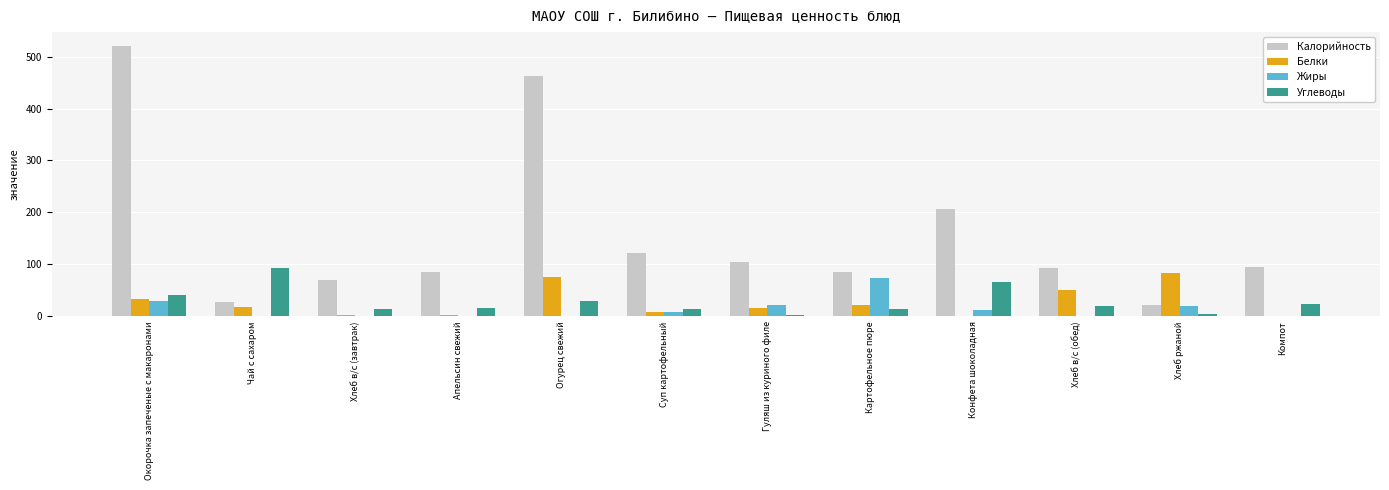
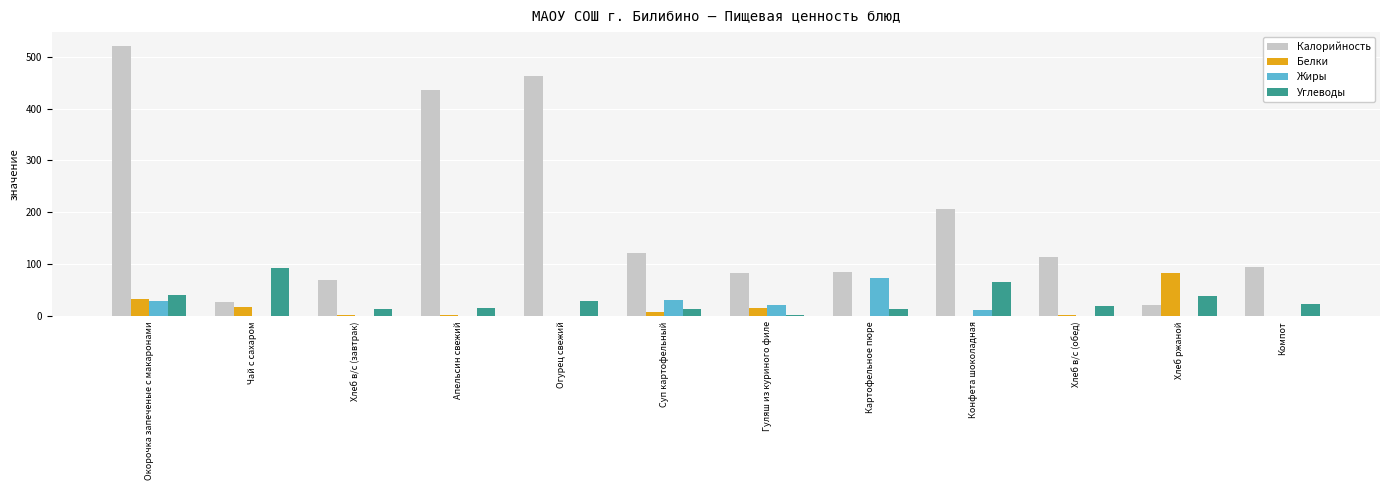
  {
    "Калорийность": {
      "Окорочка запеченые с макаронами": 520,
      "Чай с сахаром": 30,
      "Хлеб в/с (завтрак)": 70,
-     "Апельсин свежий": 90,
+     "Апельсин свежий": 440,
      "Огурец свежий": 460,
      "Суп картофельный": 120,
-     "Гуляш из куриного филе": 100,
+     "Гуляш из куриного филе": 80,
      "Картофельное пюре": 90,
      "Конфета шоколадная": 210,
-     "Хлеб в/с (обед)": 90,
+     "Хлеб в/с (обед)": 110,
      "Хлеб ржаной": 20,
      "Компот": 90
    },
    "Белки": {
      "Окорочка запеченые с макаронами": 30,
      "Чай с сахаром": 20,
-     "Огурец свежий": 80,
+     "Огурец свежий": 0,
      "Суп картофельный": 10,
      "Гуляш из куриного филе": 20,
-     "Картофельное пюре": 20,
-     "Хлеб в/с (обед)": 50,
+     "Картофельное пюре": 0,
+     "Хлеб в/с (обед)": 0,
      "Хлеб ржаной": 80
    },
    "Жиры": {
      "Окорочка запеченые с макаронами": 30,
      "Чай с сахаром": 0,
      "Огурец свежий": 0,
-     "Суп картофельный": 10,
+     "Суп картофельный": 30,
      "Гуляш из куриного филе": 20,
      "Картофельное пюре": 70,
      "Конфета шоколадная": 10,
-     "Хлеб ржаной": 20,
+     "Хлеб ржаной": 0,
      "Компот": 0
    },
    "Углеводы": {
      "Окорочка запеченые с макаронами": 40,
      "Чай с сахаром": 90,
      "Хлеб в/с (завтрак)": 10,
      "Апельсин свежий": 20,
      "Огурец свежий": 30,
      "Суп картофельный": 10,
      "Картофельное пюре": 10,
      "Конфета шоколадная": 70,
      "Хлеб в/с (обед)": 20,
-     "Хлеб ржаной": 0,
+     "Хлеб ржаной": 40,
      "Компот": 20
    }
  }
